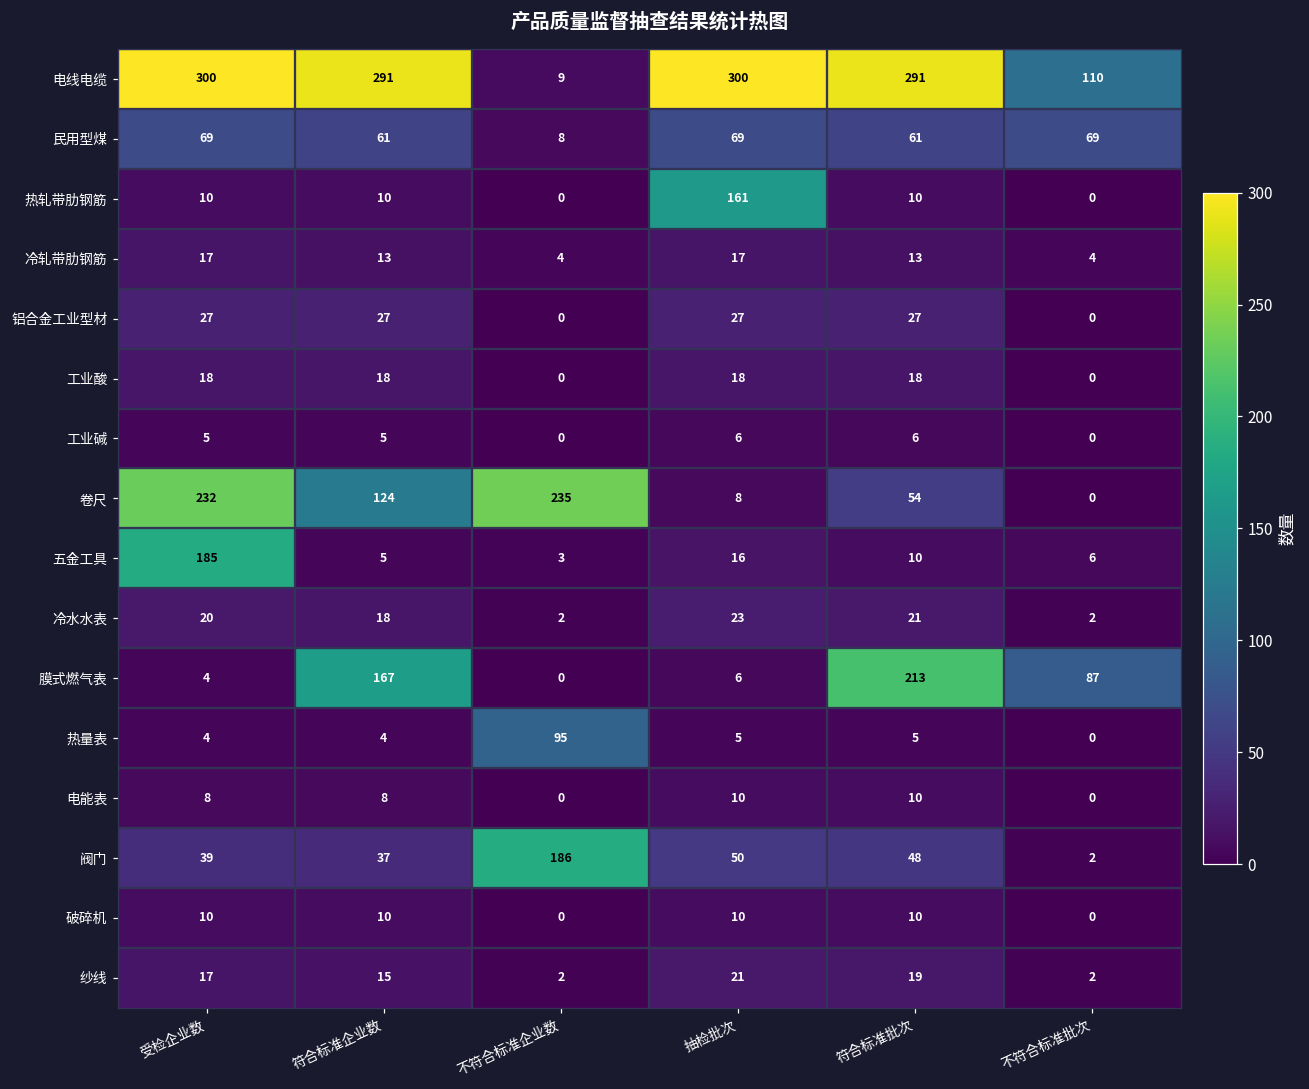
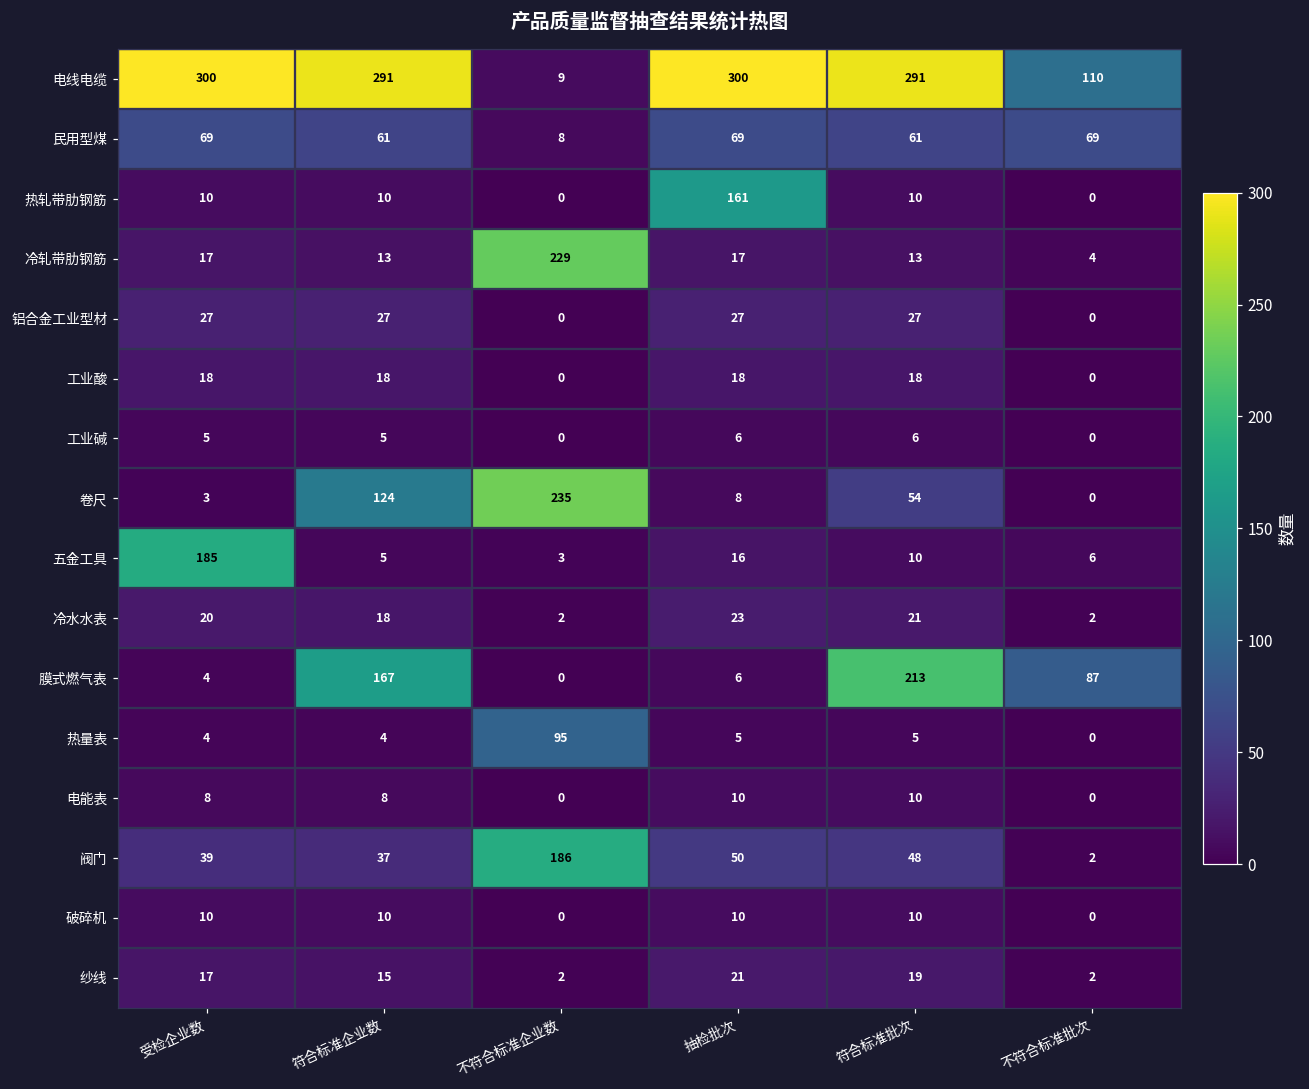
  {
    "电线电缆": {
      "受检企业数": 300,
      "符合标准企业数": 291,
      "不符合标准企业数": 9,
      "抽检批次": 300,
      "符合标准批次": 291,
      "不符合标准批次": 110
    },
    "民用型煤": {
      "受检企业数": 69,
      "符合标准企业数": 61,
      "不符合标准企业数": 8,
      "抽检批次": 69,
      "符合标准批次": 61,
      "不符合标准批次": 69
    },
    "热轧带肋钢筋": {
      "受检企业数": 10,
      "符合标准企业数": 10,
      "不符合标准企业数": 0,
      "抽检批次": 161,
      "符合标准批次": 10,
      "不符合标准批次": 0
    },
    "冷轧带肋钢筋": {
      "受检企业数": 17,
      "符合标准企业数": 13,
-     "不符合标准企业数": 4,
+     "不符合标准企业数": 229,
      "抽检批次": 17,
      "符合标准批次": 13,
      "不符合标准批次": 4
    },
    "铝合金工业型材": {
      "受检企业数": 27,
      "符合标准企业数": 27,
      "不符合标准企业数": 0,
      "抽检批次": 27,
      "符合标准批次": 27,
      "不符合标准批次": 0
    },
    "工业酸": {
      "受检企业数": 18,
      "符合标准企业数": 18,
      "不符合标准企业数": 0,
      "抽检批次": 18,
      "符合标准批次": 18,
      "不符合标准批次": 0
    },
    "工业碱": {
      "受检企业数": 5,
      "符合标准企业数": 5,
      "不符合标准企业数": 0,
      "抽检批次": 6,
      "符合标准批次": 6,
      "不符合标准批次": 0
    },
    "卷尺": {
-     "受检企业数": 232,
+     "受检企业数": 3,
      "符合标准企业数": 124,
      "不符合标准企业数": 235,
      "抽检批次": 8,
      "符合标准批次": 54,
      "不符合标准批次": 0
    },
    "五金工具": {
      "受检企业数": 185,
      "符合标准企业数": 5,
      "不符合标准企业数": 3,
      "抽检批次": 16,
      "符合标准批次": 10,
      "不符合标准批次": 6
    },
    "冷水水表": {
      "受检企业数": 20,
      "符合标准企业数": 18,
      "不符合标准企业数": 2,
      "抽检批次": 23,
      "符合标准批次": 21,
      "不符合标准批次": 2
    },
    "膜式燃气表": {
      "受检企业数": 4,
      "符合标准企业数": 167,
      "不符合标准企业数": 0,
      "抽检批次": 6,
      "符合标准批次": 213,
      "不符合标准批次": 87
    },
    "热量表": {
      "受检企业数": 4,
      "符合标准企业数": 4,
      "不符合标准企业数": 95,
      "抽检批次": 5,
      "符合标准批次": 5,
      "不符合标准批次": 0
    },
    "电能表": {
      "受检企业数": 8,
      "符合标准企业数": 8,
      "不符合标准企业数": 0,
      "抽检批次": 10,
      "符合标准批次": 10,
      "不符合标准批次": 0
    },
    "阀门": {
      "受检企业数": 39,
      "符合标准企业数": 37,
      "不符合标准企业数": 186,
      "抽检批次": 50,
      "符合标准批次": 48,
      "不符合标准批次": 2
    },
    "破碎机": {
      "受检企业数": 10,
      "符合标准企业数": 10,
      "不符合标准企业数": 0,
      "抽检批次": 10,
      "符合标准批次": 10,
      "不符合标准批次": 0
    },
    "纱线": {
      "受检企业数": 17,
      "符合标准企业数": 15,
      "不符合标准企业数": 2,
      "抽检批次": 21,
      "符合标准批次": 19,
      "不符合标准批次": 2
    }
  }
